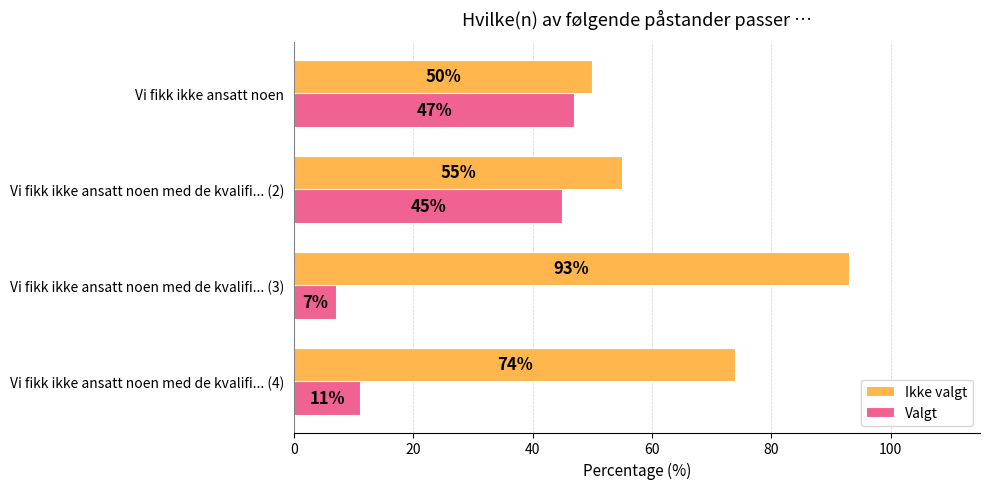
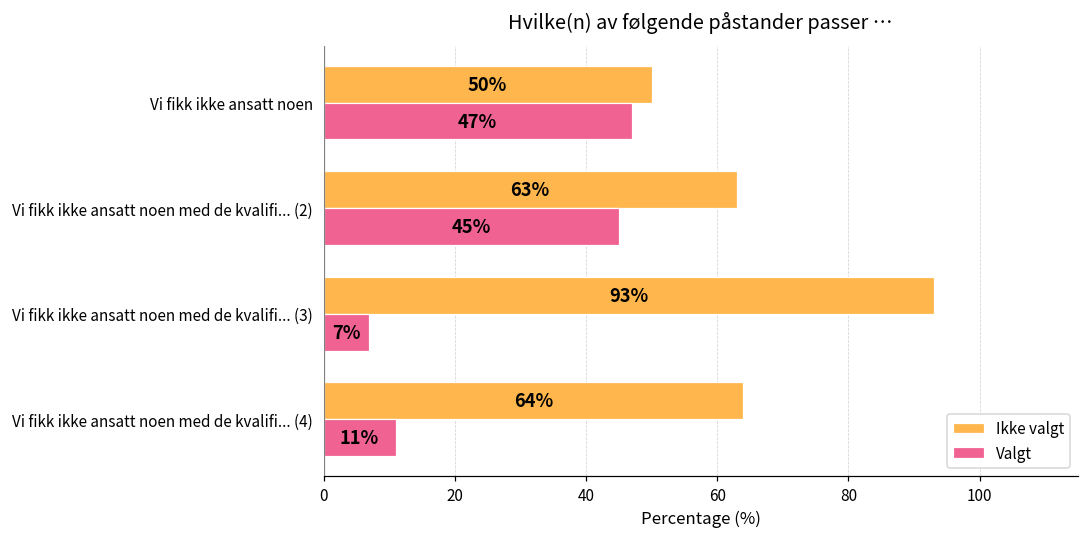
  {
    "Ikke valgt": {
      "Vi fikk ikke ansatt noen": "50%",
-     "Vi fikk ikke ansatt noen med de kvalifi... (2)": "55%",
+     "Vi fikk ikke ansatt noen med de kvalifi... (2)": "63%",
      "Vi fikk ikke ansatt noen med de kvalifi... (3)": "93%",
-     "Vi fikk ikke ansatt noen med de kvalifi... (4)": "74%"
+     "Vi fikk ikke ansatt noen med de kvalifi... (4)": "64%"
    },
    "Valgt": {
      "Vi fikk ikke ansatt noen": "47%",
      "Vi fikk ikke ansatt noen med de kvalifi... (2)": "45%",
      "Vi fikk ikke ansatt noen med de kvalifi... (3)": "7%",
      "Vi fikk ikke ansatt noen med de kvalifi... (4)": "11%"
    }
  }
